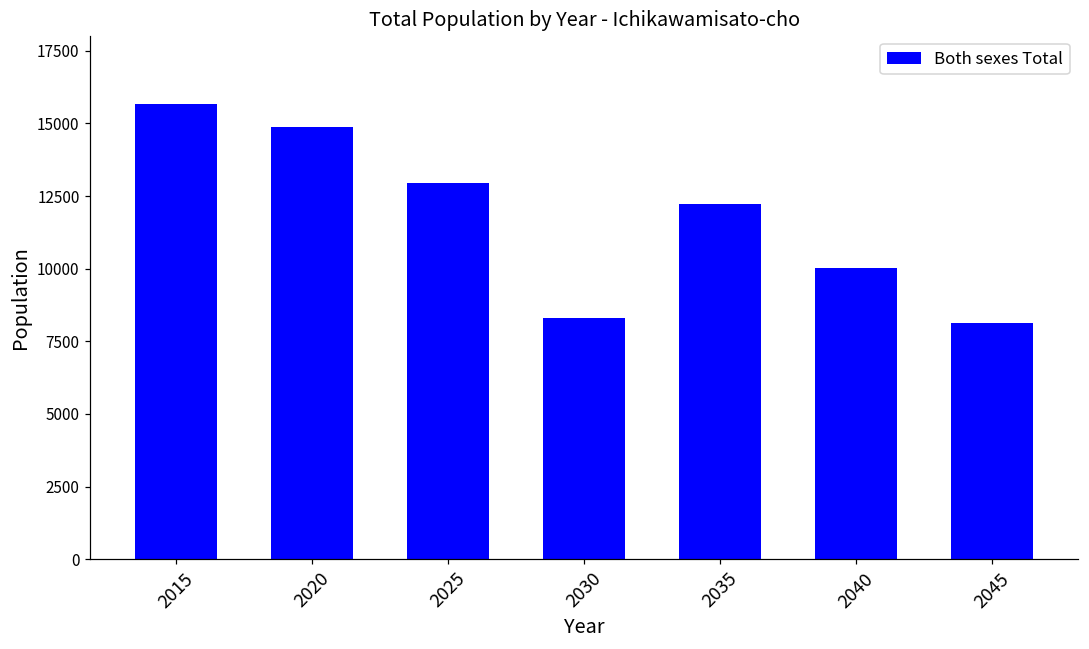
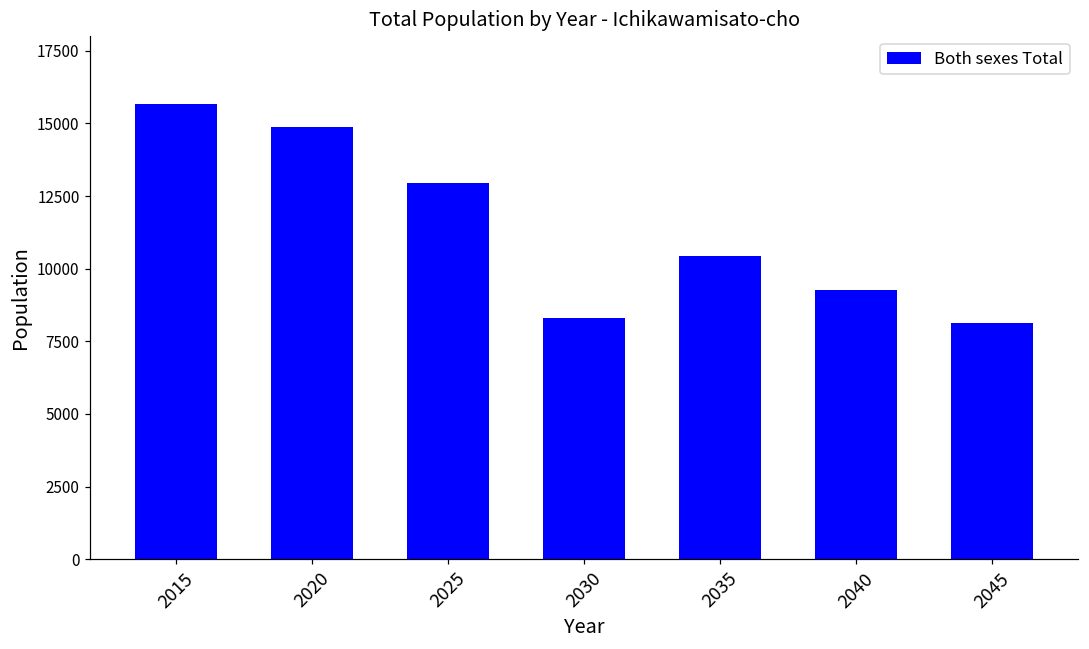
  {
    "2015": 15700,
    "2020": 14900,
    "2025": 13000,
    "2030": 8300,
-   "2035": 12200,
-   "2040": 10000,
+   "2035": 10400,
+   "2040": 9300,
    "2045": 8100
  }
